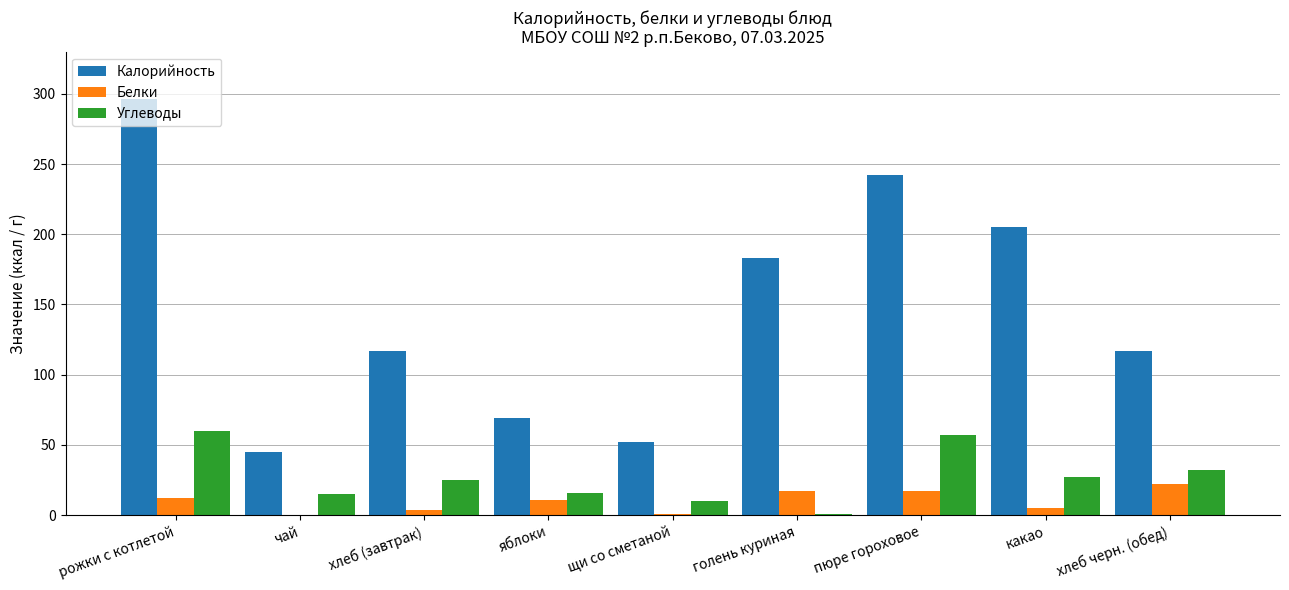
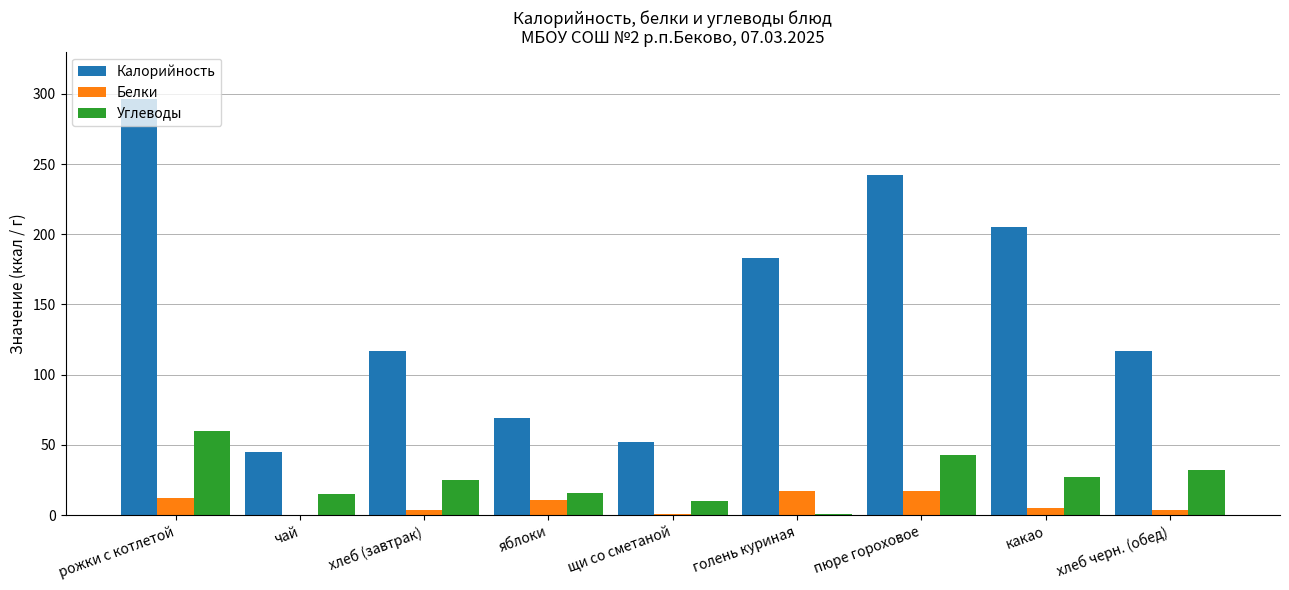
  {
    "Калорийность": {
      "чай": 45,
      "хлеб (завтрак)": 117,
      "яблоки": 69,
      "щи со сметаной": 52,
      "голень куриная": 183,
      "пюре гороховое": 242,
      "какао": 205,
      "хлеб черн. (обед)": 117
    },
    "Белки": {
      "рожки с котлетой": 12,
      "чай": 0,
      "хлеб (завтрак)": 4,
      "яблоки": 11,
      "голень куриная": 17,
      "пюре гороховое": 17,
      "какао": 5,
-     "хлеб черн. (обед)": 22
+     "хлеб черн. (обед)": 4
    },
    "Углеводы": {
      "рожки с котлетой": 60,
      "чай": 15,
      "хлеб (завтрак)": 25,
      "яблоки": 16,
      "щи со сметаной": 10,
-     "пюре гороховое": 57,
+     "пюре гороховое": 43,
      "какао": 27,
      "хлеб черн. (обед)": 32
    }
  }
